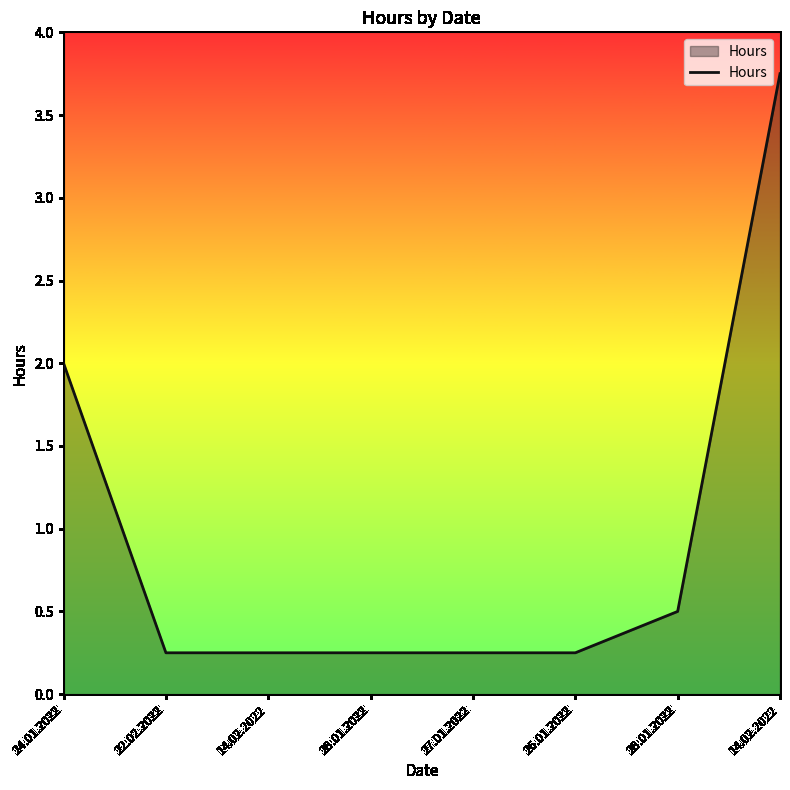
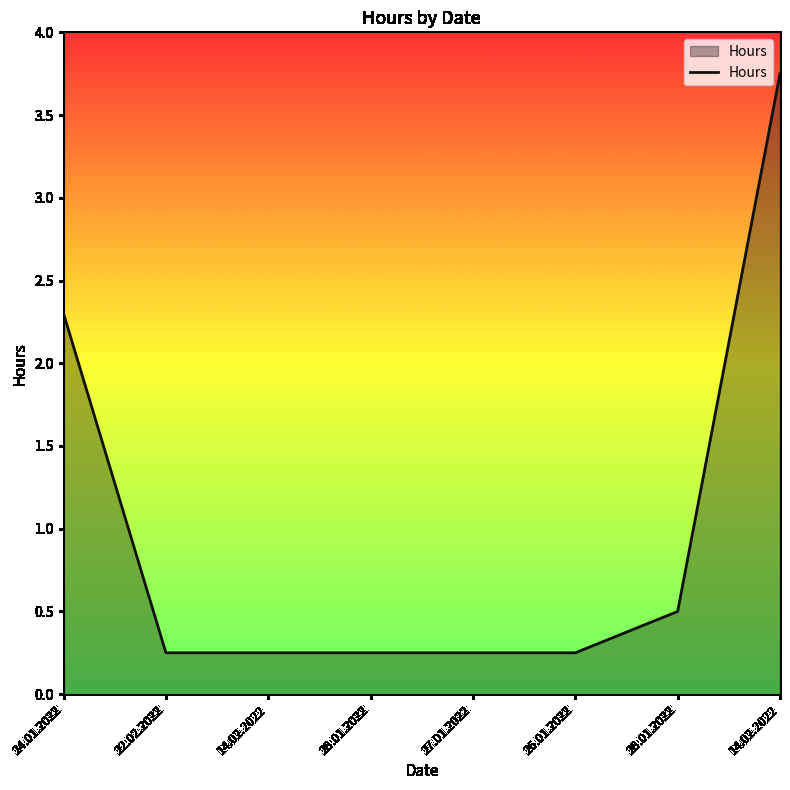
  {
-   "24.01.2022": 2.0,
+   "24.01.2022": 2.3,
    "22.02.2022": 0.25,
    "27.01.2022": 0.25,
    "26.01.2022": 0.25
  }
